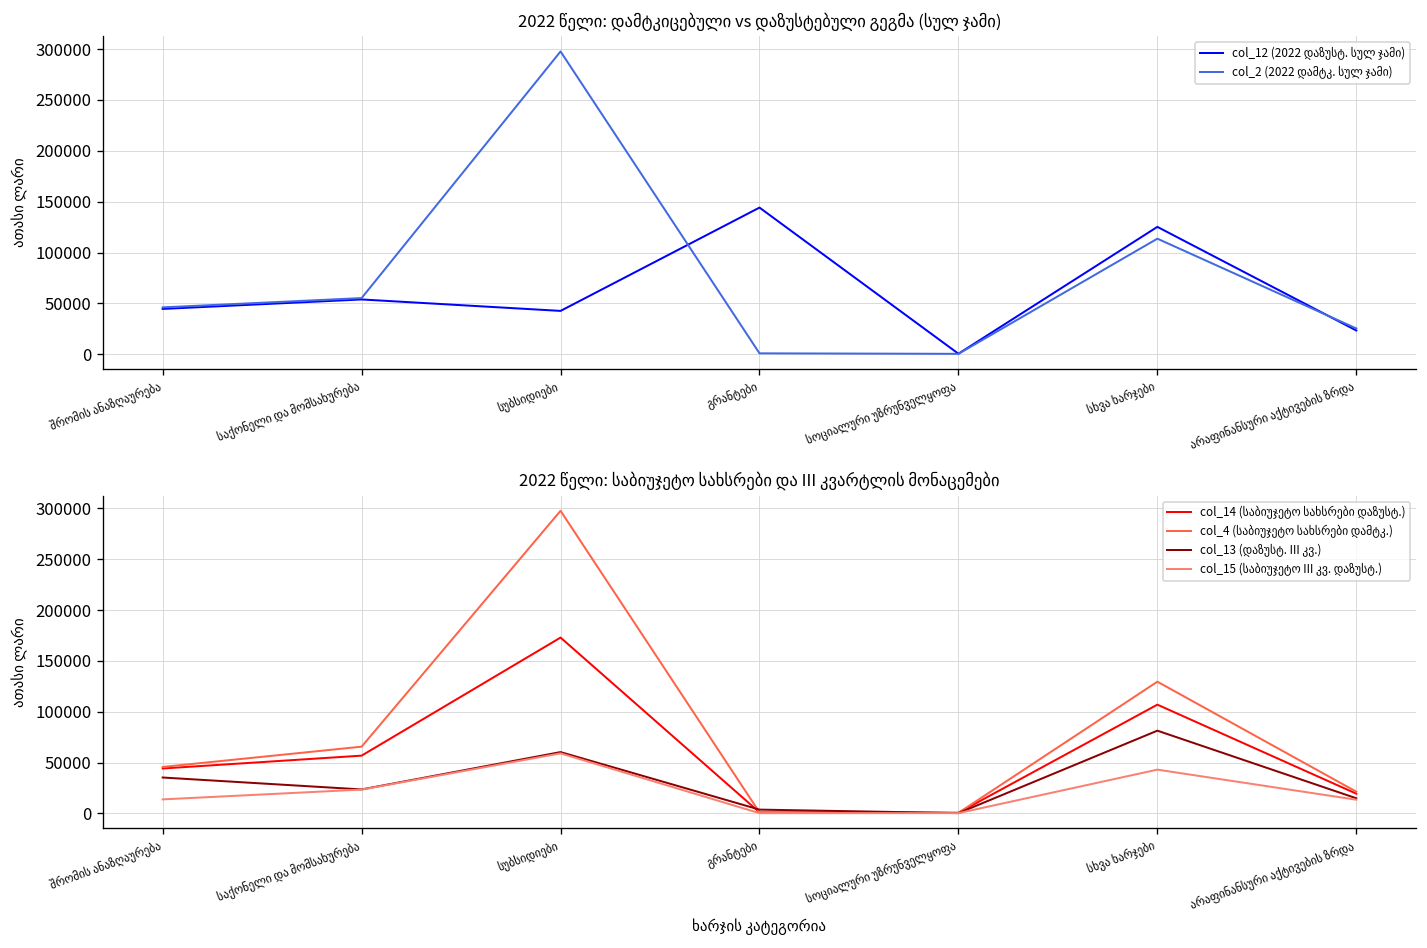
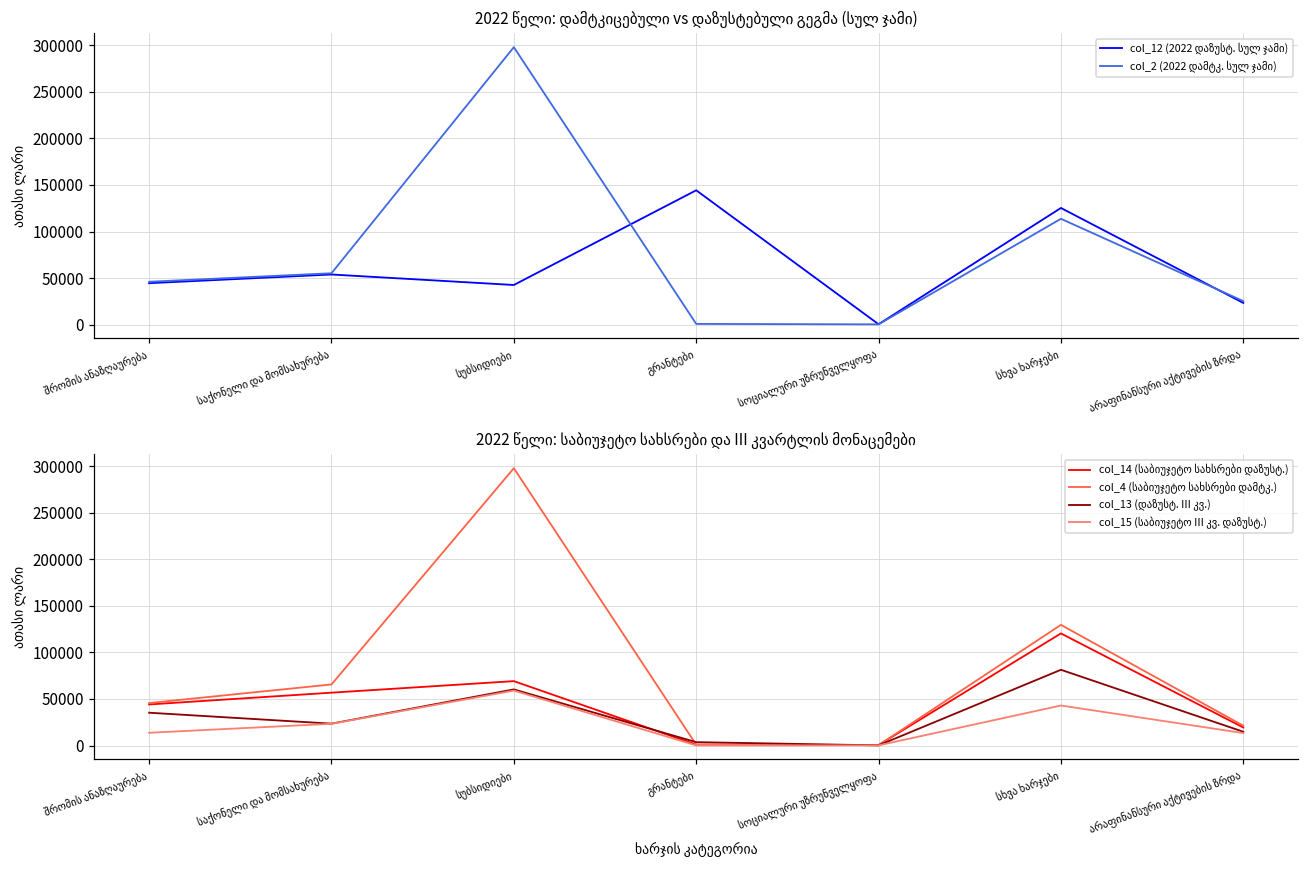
  {
    "2022 წელი: დამტკიცებული vs დაზუსტებული გეგმა (სულ ჯამი)": {
      "col_12 (2022 დაზუსტ. სულ ჯამი)": {
        "სუბსიდიები": 40000,
        "გრანტები": 140000,
        "სხვა ხარჯები": 130000
      },
      "col_2 (2022 დამტკ. სულ ჯამი)": {
        "სუბსიდიები": 300000,
        "გრანტები": 0,
        "სხვა ხარჯები": 110000
      }
    },
    "2022 წელი: საბიუჯეტო სახსრები და III კვარტლის მონაცემები": {
      "col_14 (საბიუჯეტო სახსრები დაზუსტ.)": {
        "საქონელი და მომსახურება": 60000,
-       "სუბსიდიები": 170000,
-       "სხვა ხარჯები": 110000
+       "სუბსიდიები": 70000,
+       "სხვა ხარჯები": 120000
      },
      "col_13 (დაზუსტ. III კვ.)": {
        "შრომის ანაზღაურება": 40000,
        "სხვა ხარჯები": 80000
      }
    }
  }
